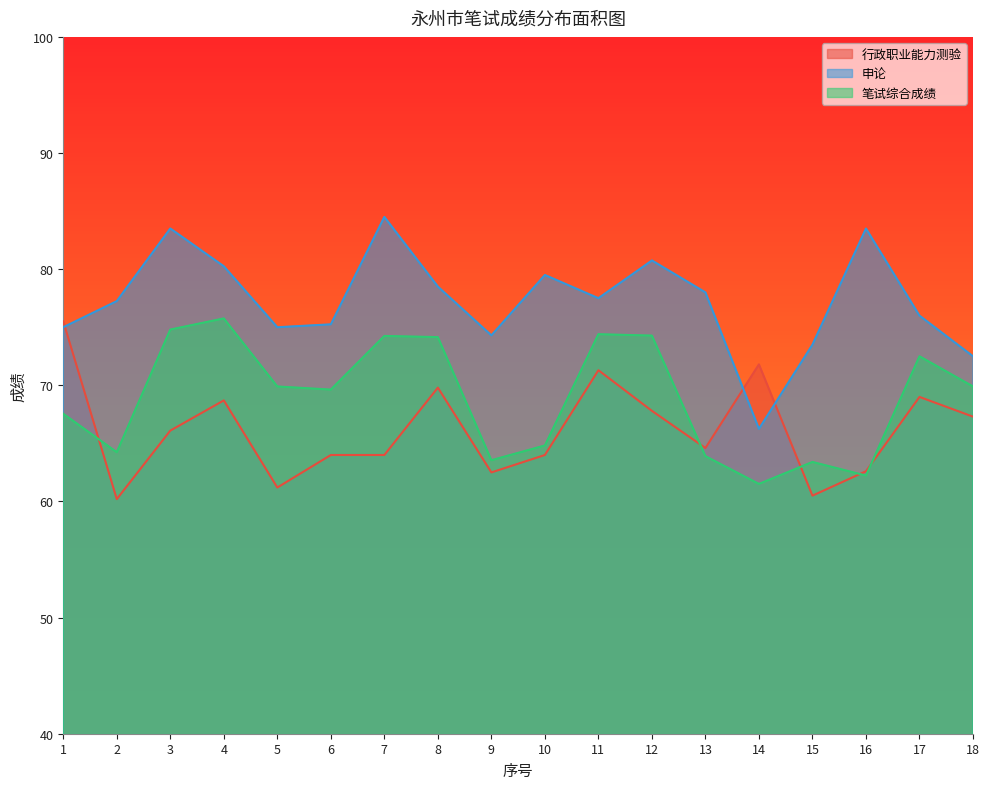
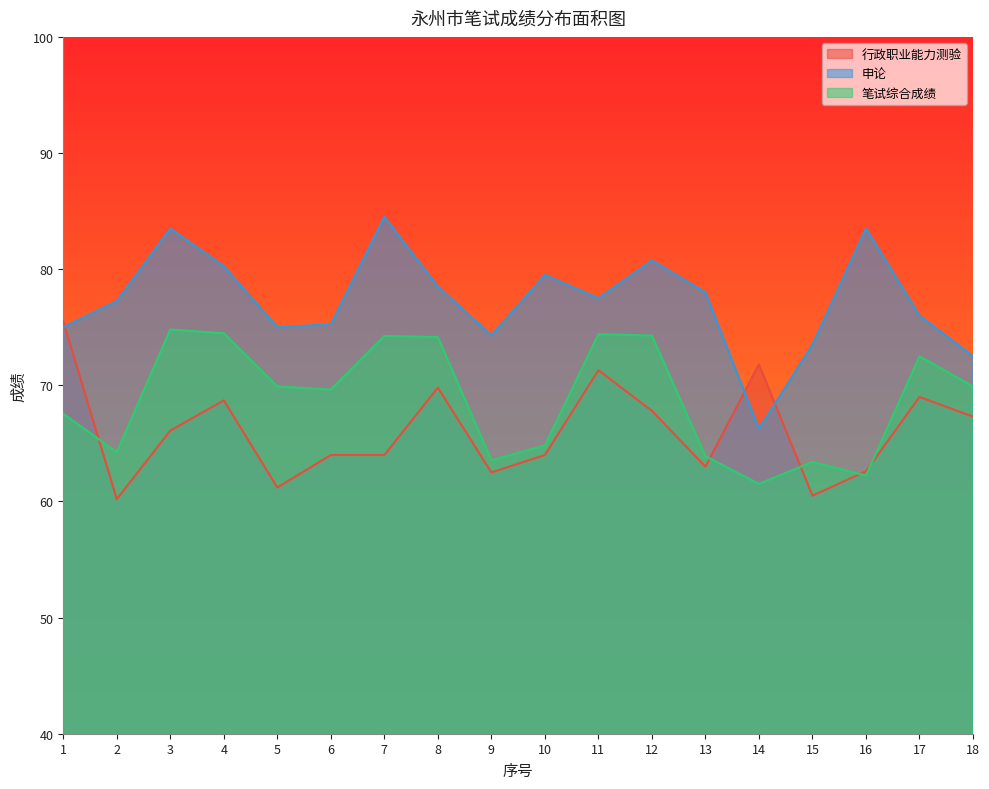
  {
    "行政职业能力测验": {
      "1": 75.5,
      "2": 60.2,
      "3": 66.1,
      "4": 68.7,
      "5": 61.2,
      "6": 64.0,
      "7": 64.0,
      "8": 69.8,
      "9": 62.5,
      "10": 64.0,
      "11": 71.3,
      "12": 67.8,
-     "13": 64.6,
+     "13": 63.0,
      "14": 71.8,
      "15": 60.5,
      "16": 62.6,
      "17": 69.0,
      "18": 67.3
    },
    "申论": {
      "1": 75.0,
      "2": 77.3,
      "3": 83.5,
      "4": 80.3,
      "5": 75.0,
      "6": 75.3,
      "7": 84.5,
      "8": 78.5,
      "9": 74.3,
      "10": 79.5,
      "11": 77.5,
      "12": 80.8,
      "13": 78.0,
      "14": 66.3,
      "15": 73.5,
      "16": 83.5,
      "17": 76.0,
      "18": 72.5
    },
    "笔试综合成绩": {
      "1": 67.6,
      "2": 64.2,
      "3": 74.8,
-     "4": 75.8,
+     "4": 74.5,
      "5": 69.9,
      "6": 69.6,
      "7": 74.3,
      "8": 74.2,
      "9": 63.6,
      "10": 64.8,
      "11": 74.4,
      "12": 74.3,
      "13": 63.9,
      "14": 61.5,
      "15": 63.4,
      "16": 62.2,
      "17": 72.5,
      "18": 69.9
    }
  }
